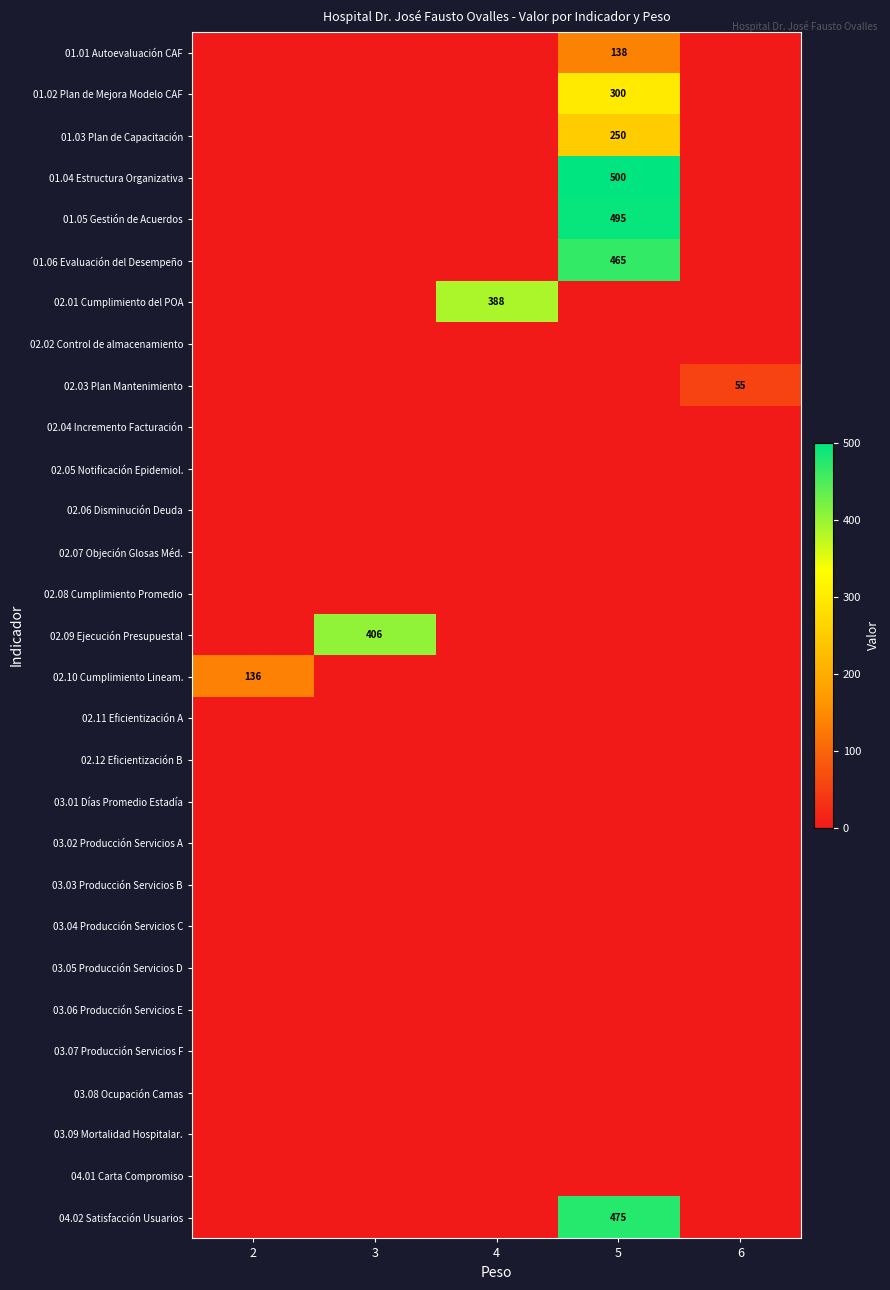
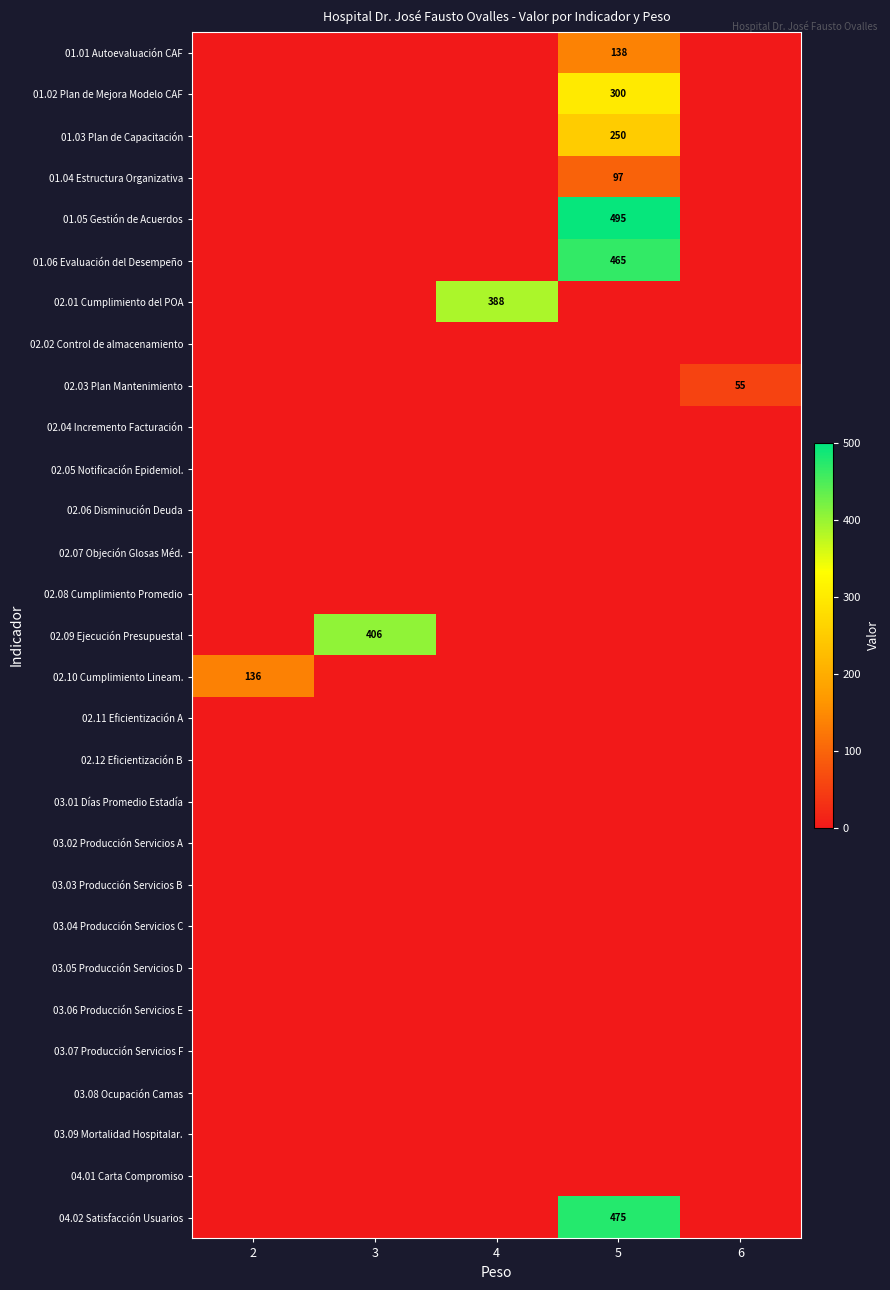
  {
    "01.01 Autoevaluación CAF": {
      "5": 138
    },
    "01.02 Plan de Mejora Modelo CAF": {
      "5": 300
    },
    "01.03 Plan de Capacitación": {
      "5": 250
    },
    "01.04 Estructura Organizativa": {
-     "5": 500
+     "5": 97
    },
    "01.05 Gestión de Acuerdos": {
      "5": 495
    },
    "01.06 Evaluación del Desempeño": {
      "5": 465
    },
    "02.01 Cumplimiento del POA": {
      "4": 388
    },
    "02.03 Plan Mantenimiento": {
      "6": 55
    },
    "02.09 Ejecución Presupuestal": {
      "3": 406
    },
    "02.10 Cumplimiento Lineam.": {
      "2": 136
    },
    "04.02 Satisfacción Usuarios": {
      "5": 475
    }
  }
